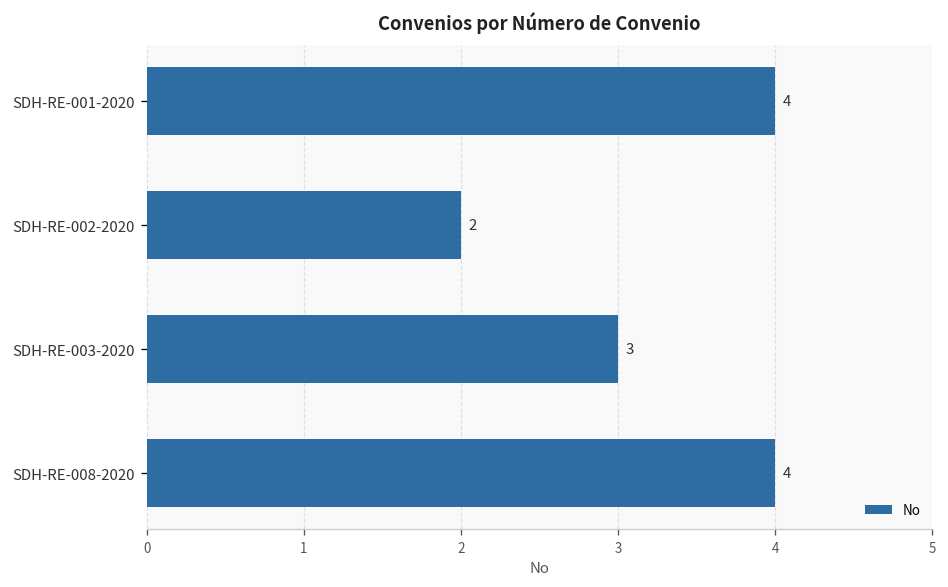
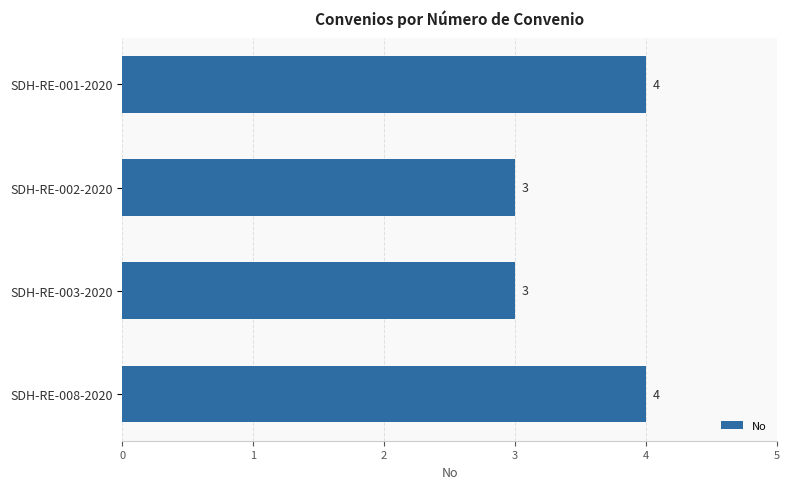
  {
    "SDH-RE-001-2020": 4,
-   "SDH-RE-002-2020": 2,
+   "SDH-RE-002-2020": 3,
    "SDH-RE-003-2020": 3,
    "SDH-RE-008-2020": 4
  }
